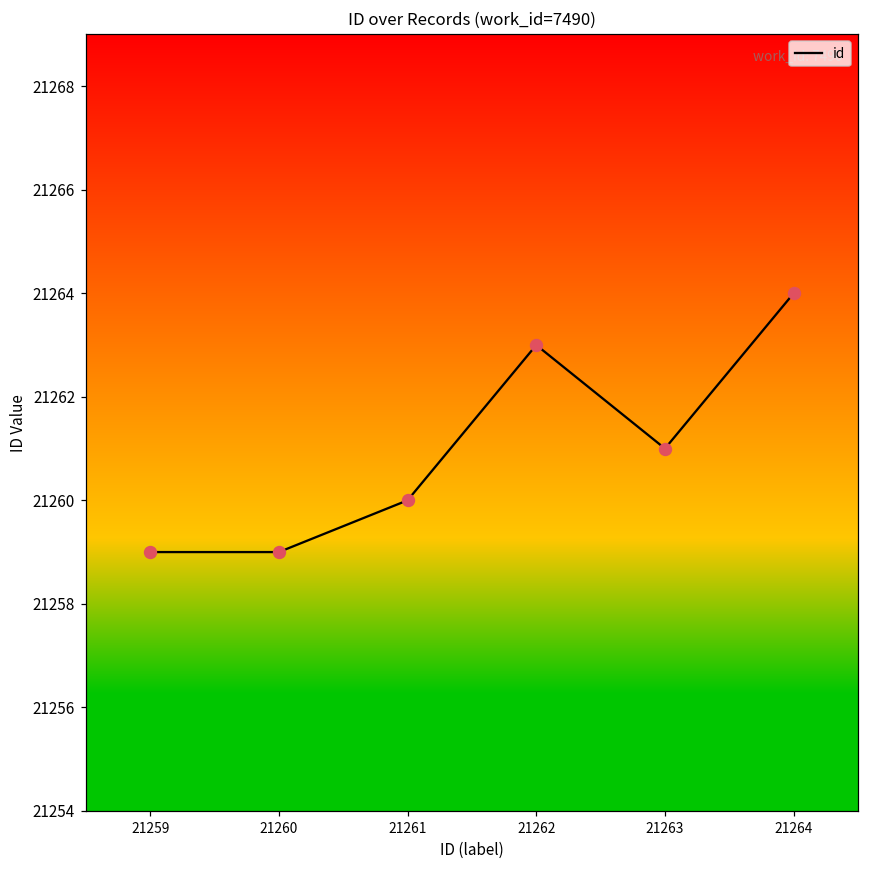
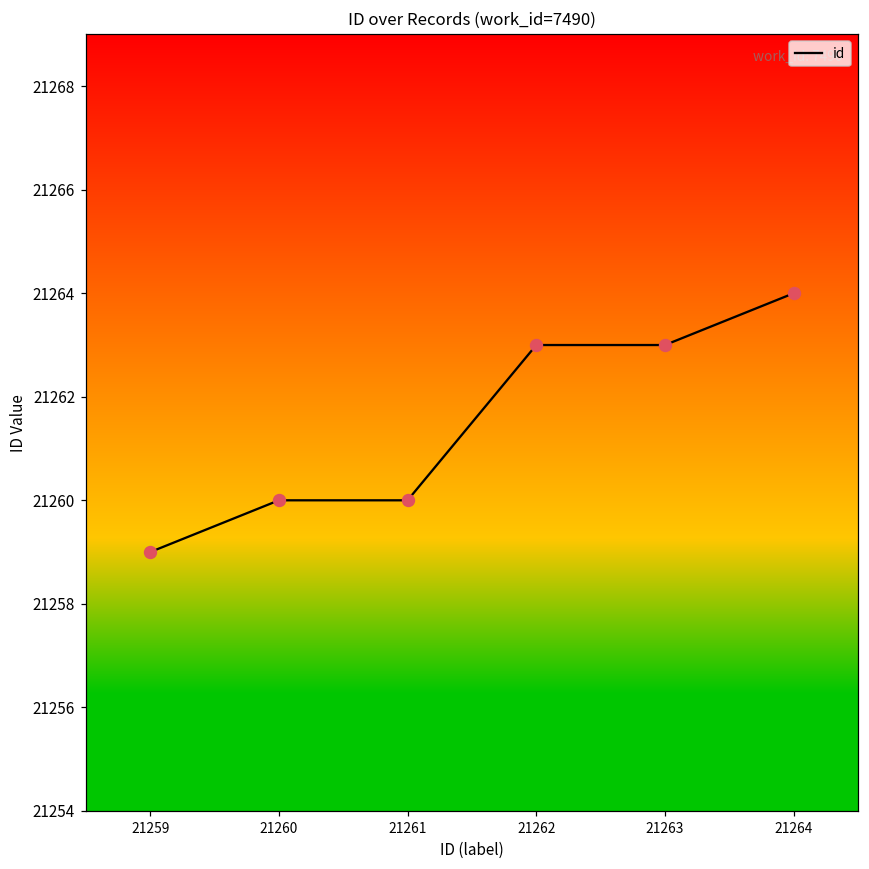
  {
    "21259": 21259,
-   "21260": 21259,
+   "21260": 21260,
    "21261": 21260,
    "21262": 21263,
-   "21263": 21261,
+   "21263": 21263,
    "21264": 21264
  }
